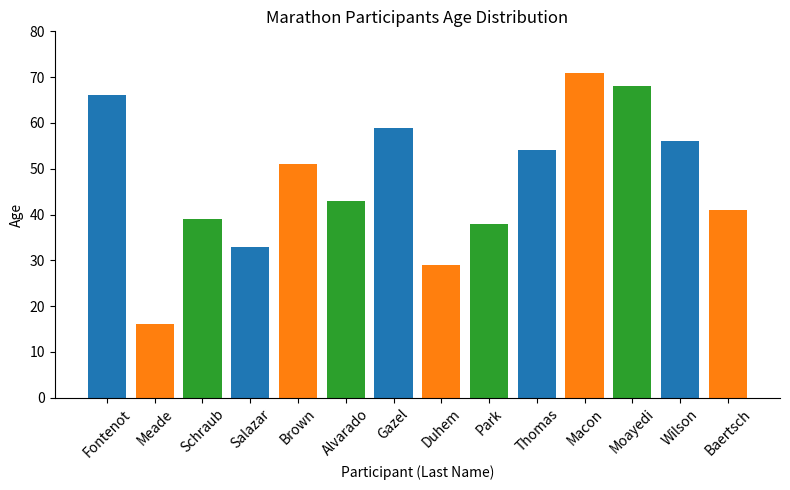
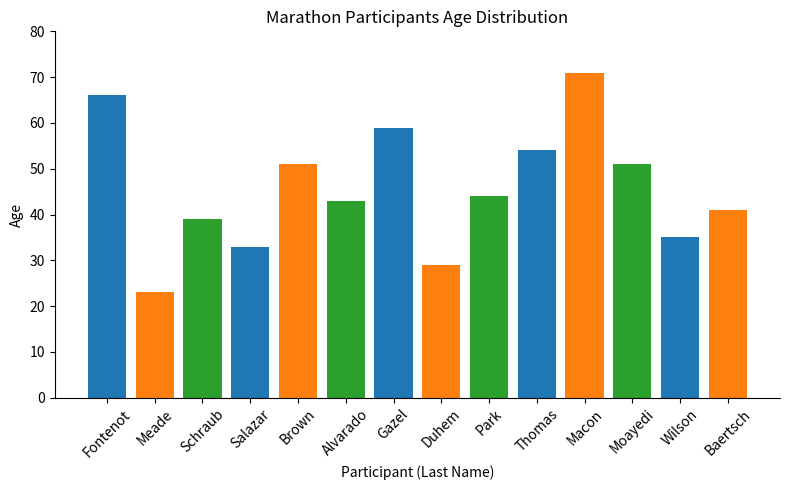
  {
    "Fontenot": 66,
-   "Meade": 16,
+   "Meade": 23,
    "Schraub": 39,
    "Salazar": 33,
    "Brown": 51,
    "Alvarado": 43,
    "Gazel": 59,
    "Duhem": 29,
-   "Park": 38,
+   "Park": 44,
    "Thomas": 54,
    "Macon": 71,
-   "Moayedi": 68,
-   "Wilson": 56,
+   "Moayedi": 51,
+   "Wilson": 35,
    "Baertsch": 41
  }
